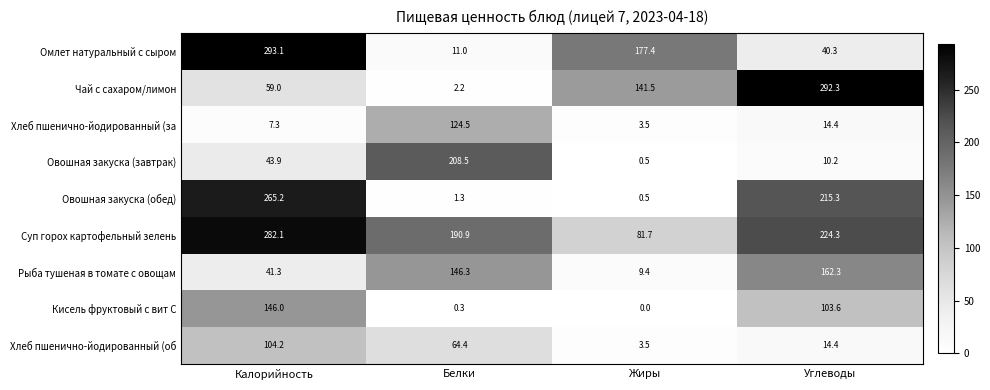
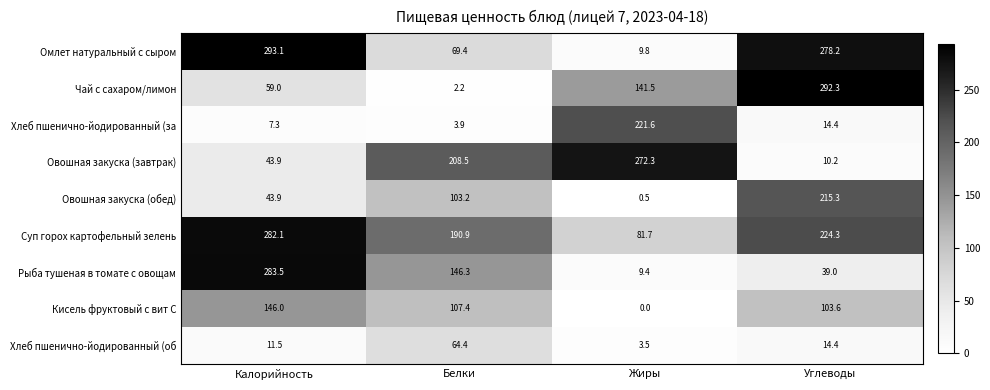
  {
    "Омлет натуральный с сыром": {
      "Калорийность": 293.1,
-     "Белки": 11.0,
-     "Жиры": 177.4,
-     "Углеводы": 40.3
+     "Белки": 69.4,
+     "Жиры": 9.8,
+     "Углеводы": 278.2
    },
    "Чай с сахаром/лимон": {
      "Калорийность": 59.0,
      "Белки": 2.2,
      "Жиры": 141.5,
      "Углеводы": 292.3
    },
    "Хлеб пшенично-йодированный (за": {
      "Калорийность": 7.3,
-     "Белки": 124.5,
-     "Жиры": 3.5,
+     "Белки": 3.9,
+     "Жиры": 221.6,
      "Углеводы": 14.4
    },
    "Овошная закуска (завтрак)": {
      "Калорийность": 43.9,
      "Белки": 208.5,
-     "Жиры": 0.5,
+     "Жиры": 272.3,
      "Углеводы": 10.2
    },
    "Овошная закуска (обед)": {
-     "Калорийность": 265.2,
-     "Белки": 1.3,
+     "Калорийность": 43.9,
+     "Белки": 103.2,
      "Жиры": 0.5,
      "Углеводы": 215.3
    },
    "Суп горох картофельный зелень": {
      "Калорийность": 282.1,
      "Белки": 190.9,
      "Жиры": 81.7,
      "Углеводы": 224.3
    },
    "Рыба тушеная в томате с овощам": {
-     "Калорийность": 41.3,
+     "Калорийность": 283.5,
      "Белки": 146.3,
      "Жиры": 9.4,
-     "Углеводы": 162.3
+     "Углеводы": 39.0
    },
    "Кисель фруктовый с вит С": {
      "Калорийность": 146.0,
-     "Белки": 0.3,
+     "Белки": 107.4,
      "Жиры": 0.0,
      "Углеводы": 103.6
    },
    "Хлеб пшенично-йодированный (об": {
-     "Калорийность": 104.2,
+     "Калорийность": 11.5,
      "Белки": 64.4,
      "Жиры": 3.5,
      "Углеводы": 14.4
    }
  }
